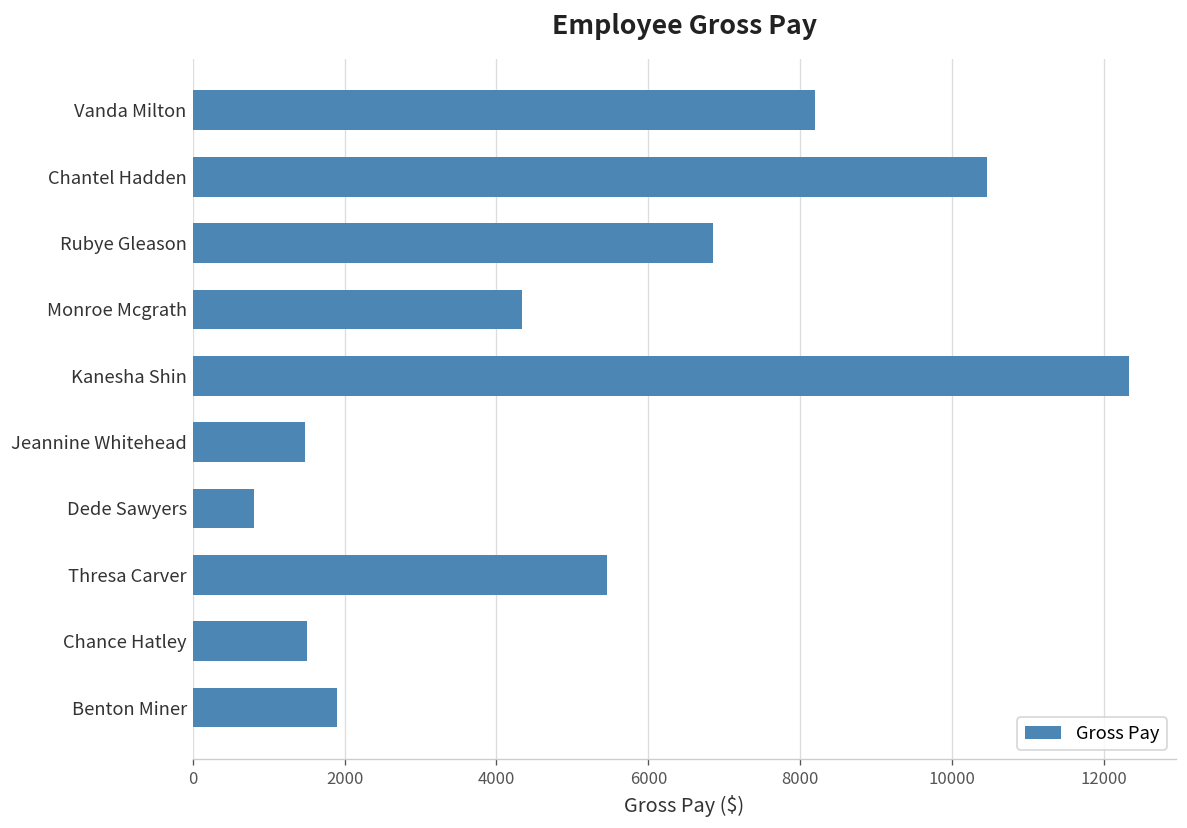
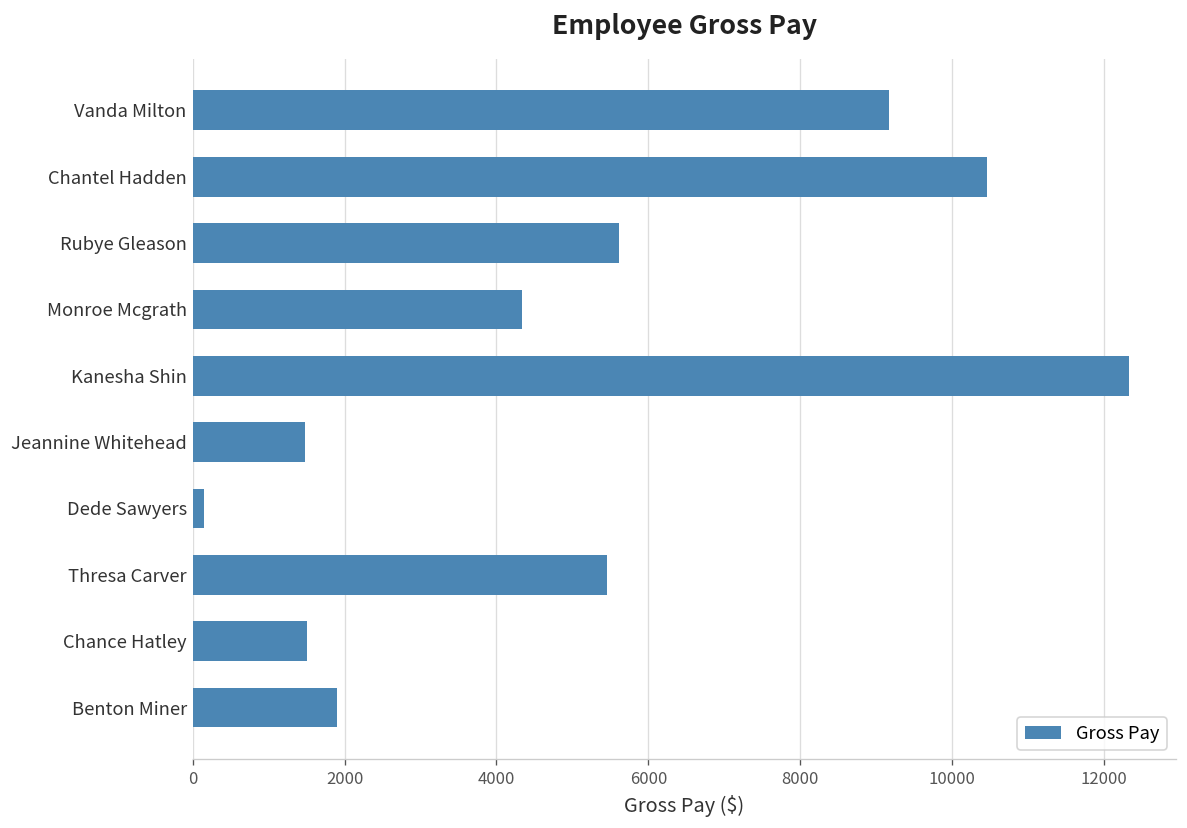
  {
-   "Vanda Milton": 8200,
+   "Vanda Milton": 9200,
    "Chantel Hadden": 10500,
-   "Rubye Gleason": 6900,
+   "Rubye Gleason": 5600,
    "Monroe Mcgrath": 4300,
    "Kanesha Shin": 12300,
    "Jeannine Whitehead": 1500,
-   "Dede Sawyers": 800,
+   "Dede Sawyers": 100,
    "Thresa Carver": 5500,
    "Chance Hatley": 1500,
    "Benton Miner": 1900
  }
